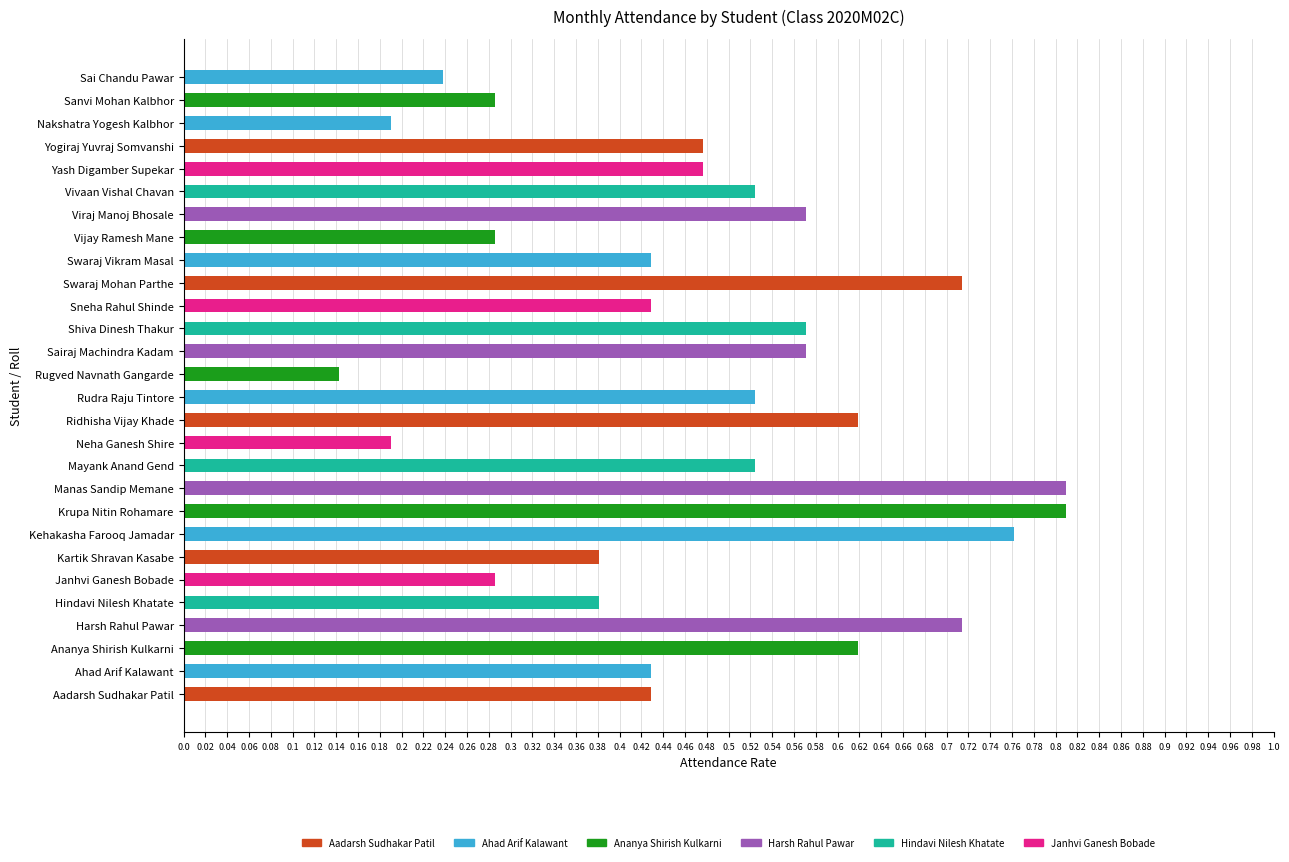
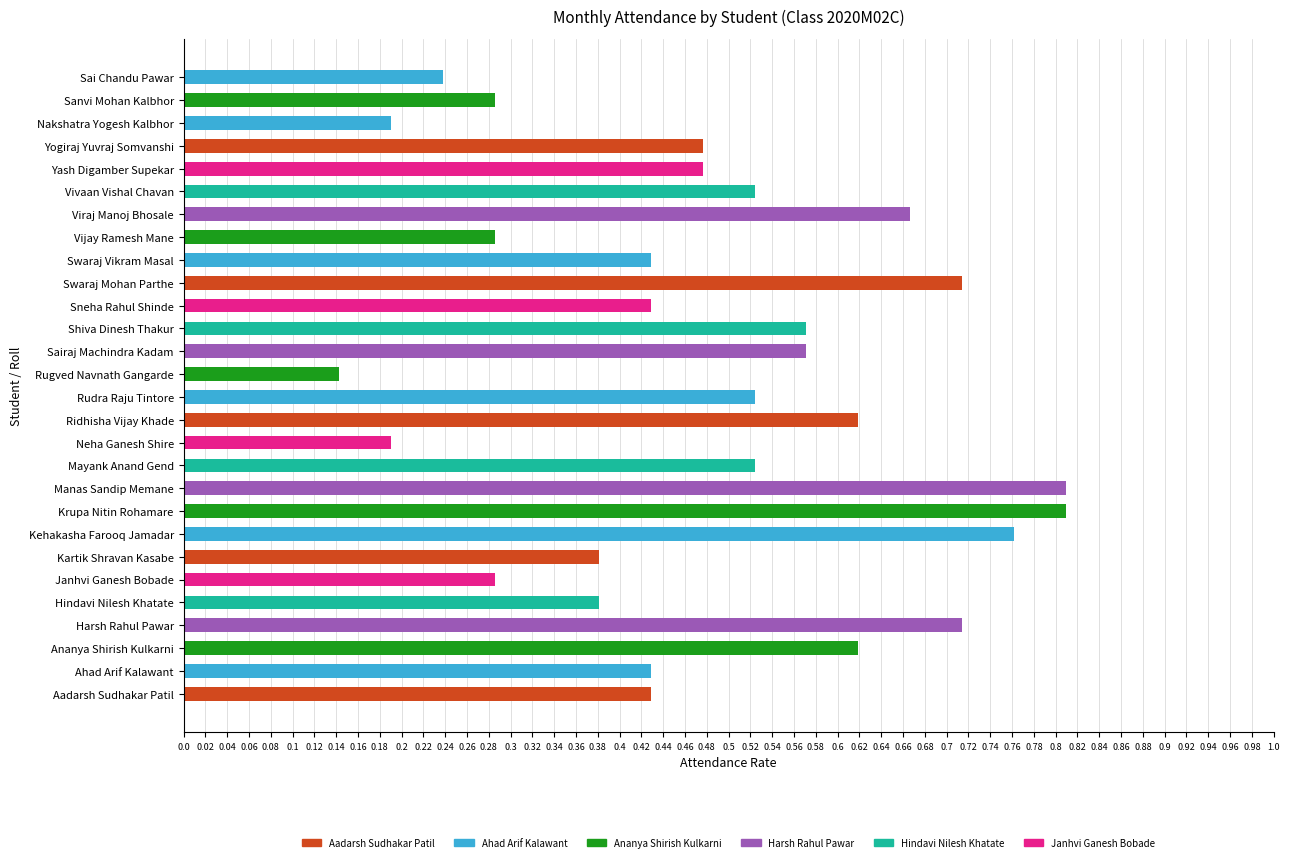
  {
    "Sai Chandu Pawar": 0.238,
    "Sanvi Mohan Kalbhor": 0.286,
    "Nakshatra Yogesh Kalbhor": 0.190,
    "Yogiraj Yuvraj Somvanshi": 0.476,
    "Yash Digamber Supekar": 0.476,
    "Vivaan Vishal Chavan": 0.524,
-   "Viraj Manoj Bhosale": 0.571,
+   "Viraj Manoj Bhosale": 0.667,
    "Vijay Ramesh Mane": 0.286,
    "Swaraj Vikram Masal": 0.429,
    "Swaraj Mohan Parthe": 0.714,
    "Sneha Rahul Shinde": 0.429,
    "Shiva Dinesh Thakur": 0.571,
    "Sairaj Machindra Kadam": 0.571,
    "Rugved Navnath Gangarde": 0.143,
    "Rudra Raju Tintore": 0.524,
    "Ridhisha Vijay Khade": 0.619,
    "Neha Ganesh Shire": 0.190,
    "Mayank Anand Gend": 0.524,
    "Manas Sandip Memane": 0.810,
    "Krupa Nitin Rohamare": 0.810,
    "Kehakasha Farooq Jamadar": 0.762,
    "Kartik Shravan Kasabe": 0.381,
    "Janhvi Ganesh Bobade": 0.286,
    "Hindavi Nilesh Khatate": 0.381,
    "Harsh Rahul Pawar": 0.714,
    "Ananya Shirish Kulkarni": 0.619,
    "Ahad Arif Kalawant": 0.429,
    "Aadarsh Sudhakar Patil": 0.429
  }
